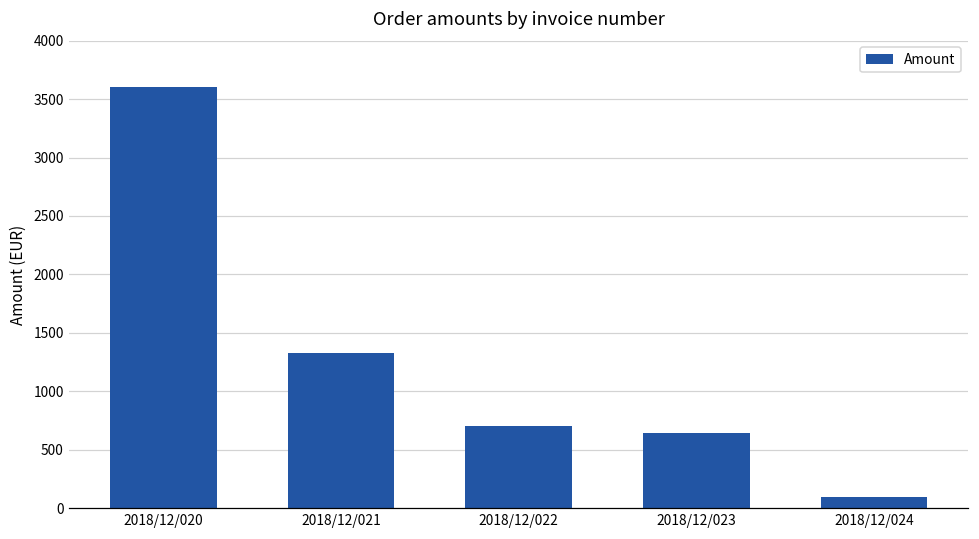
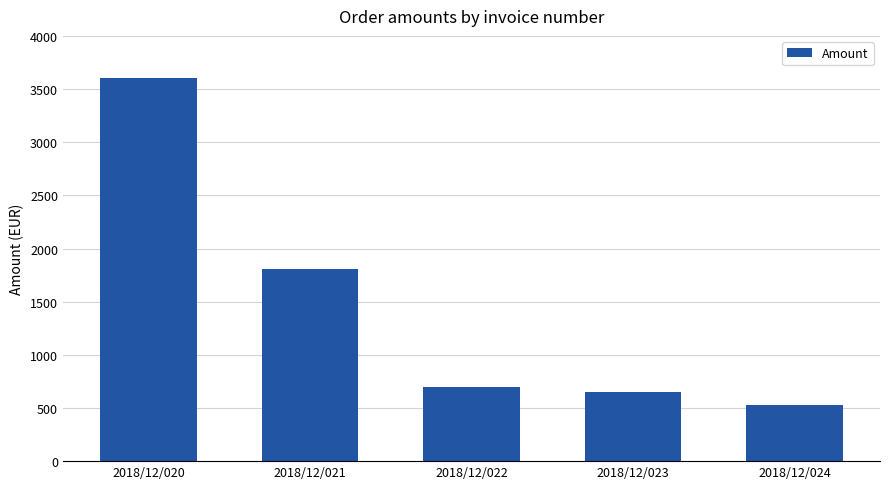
  {
    "2018/12/020": 3600,
-   "2018/12/021": 1330,
+   "2018/12/021": 1800,
    "2018/12/022": 700,
    "2018/12/023": 650,
-   "2018/12/024": 100
+   "2018/12/024": 530
  }
